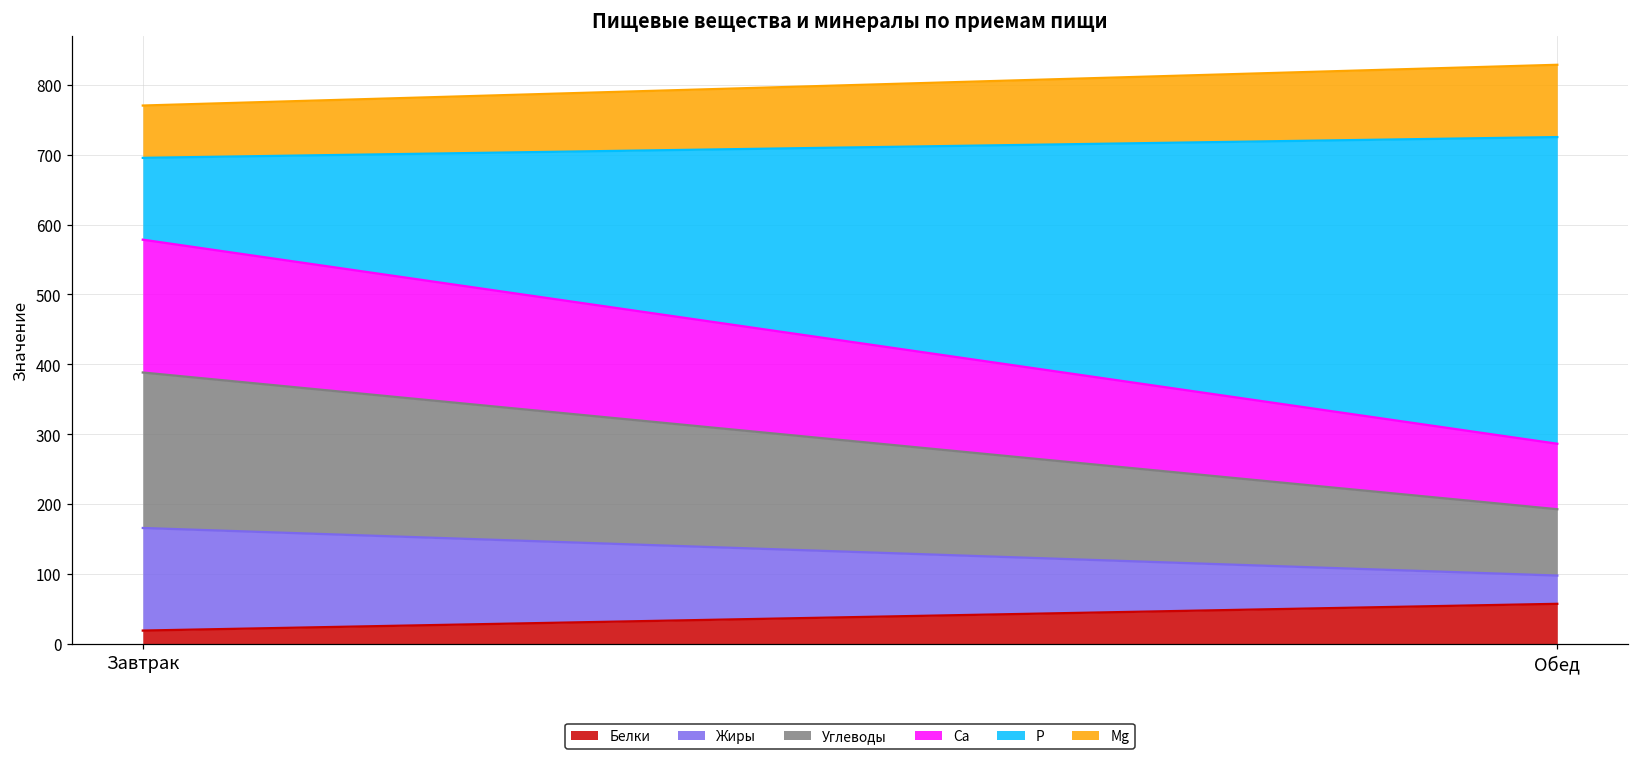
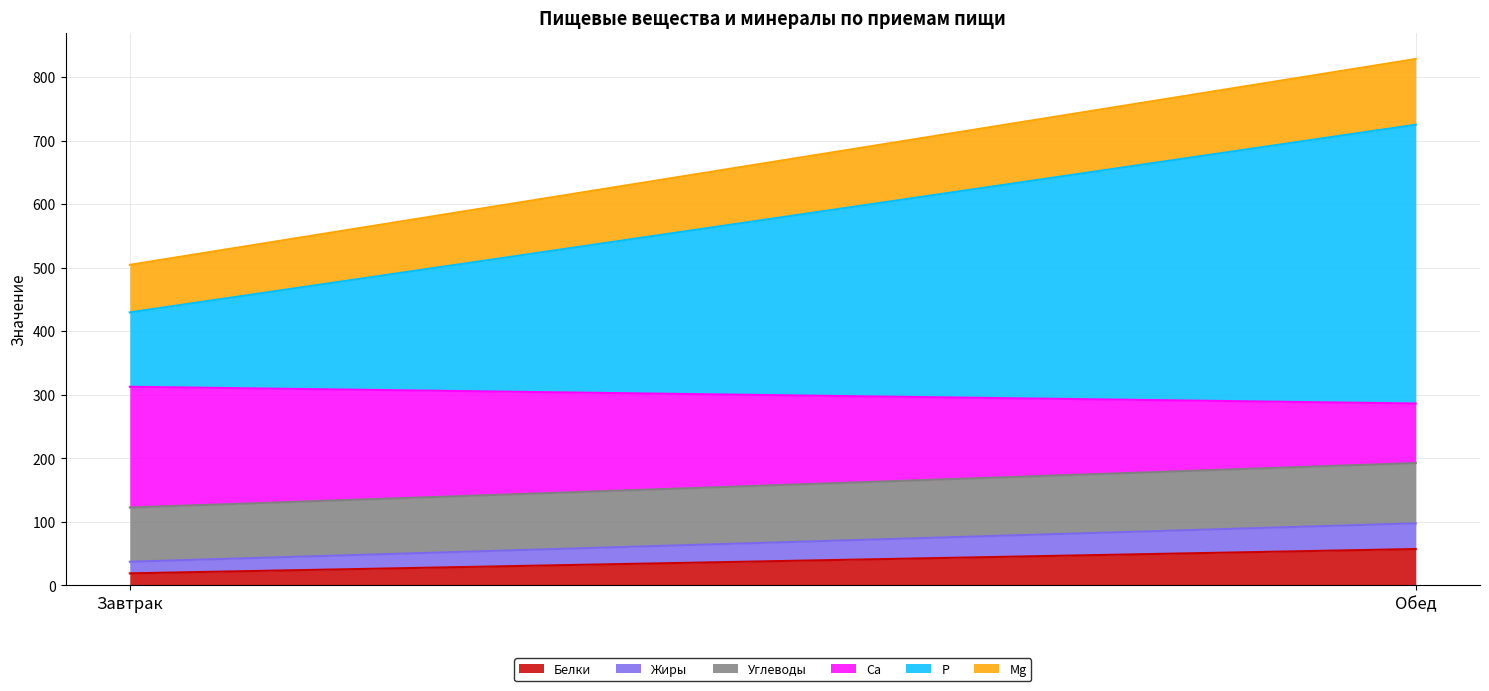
  {
    "Белки": {
      "Завтрак": 20,
      "Обед": 60
    },
    "Жиры": {
-     "Завтрак": 150,
+     "Завтрак": 20,
      "Обед": 40
    },
    "Углеводы": {
-     "Завтрак": 220,
+     "Завтрак": 90,
      "Обед": 90
    },
    "Ca": {
      "Завтрак": 190,
      "Обед": 90
    },
    "P": {
      "Завтрак": 120,
      "Обед": 440
    },
    "Mg": {
      "Завтрак": 70,
      "Обед": 100
    }
  }
